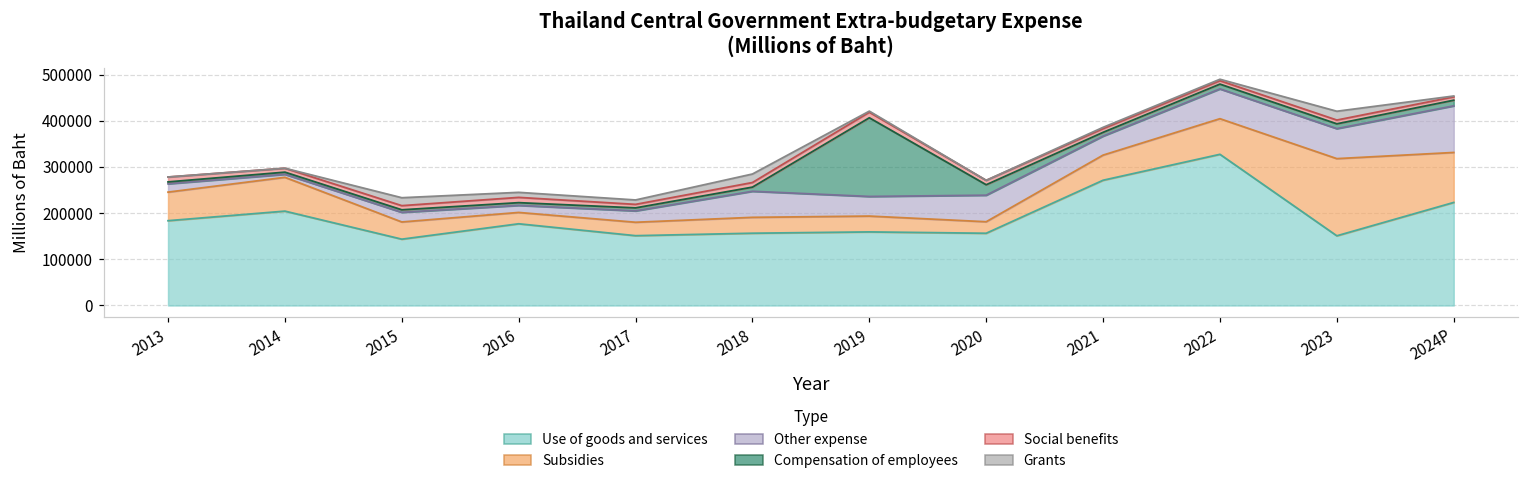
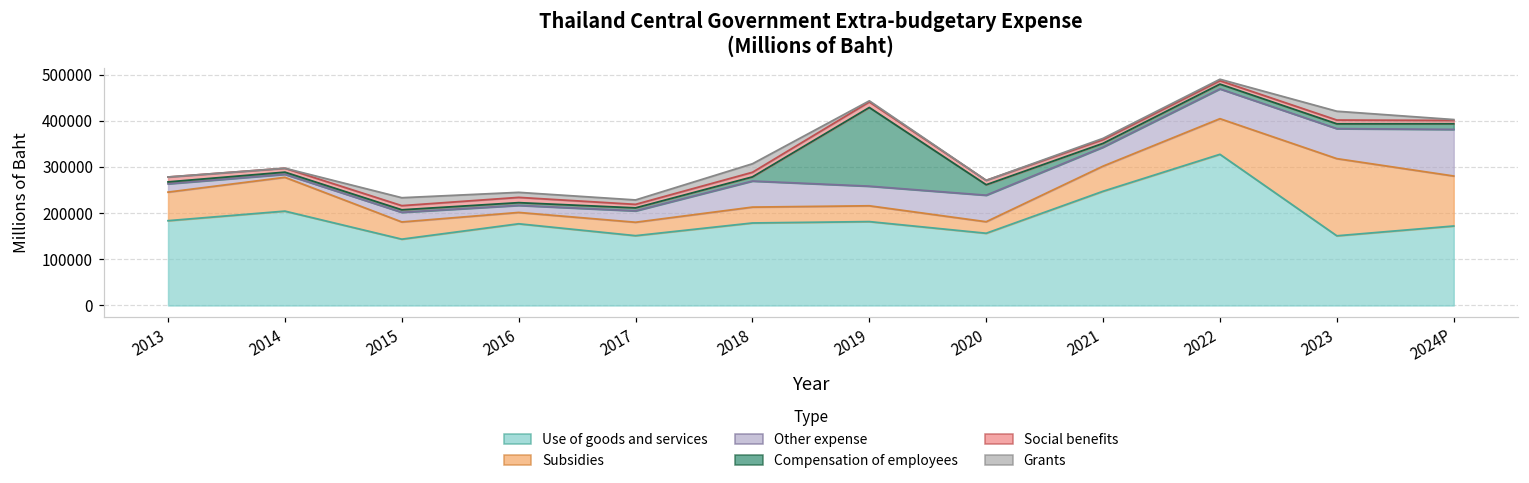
  {
    "Use of goods and services": {
      "2013": 180000,
      "2014": 200000,
      "2015": 140000,
      "2016": 180000,
      "2017": 150000,
-     "2018": 160000,
-     "2019": 160000,
+     "2018": 180000,
+     "2019": 180000,
      "2020": 160000,
-     "2021": 270000,
+     "2021": 250000,
      "2022": 330000,
      "2023": 150000,
-     "2024P": 220000
+     "2024P": 170000
    },
    "Compensation of employees": {
      "2017": 10000,
      "2018": 10000,
      "2019": 170000,
      "2020": 20000,
      "2021": 10000,
      "2022": 10000,
      "2023": 10000,
      "2024P": 10000
    }
  }
